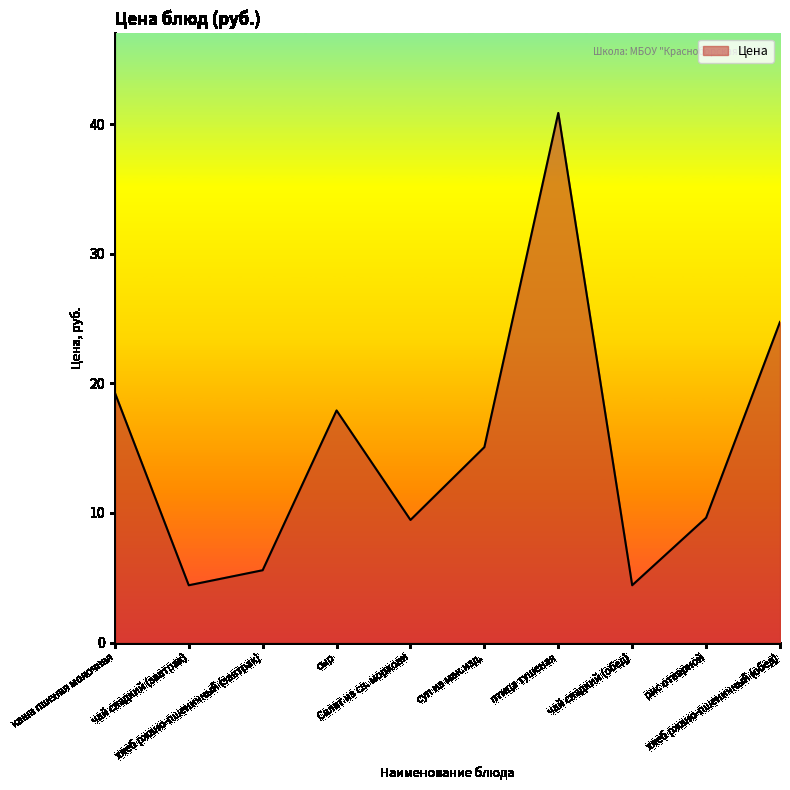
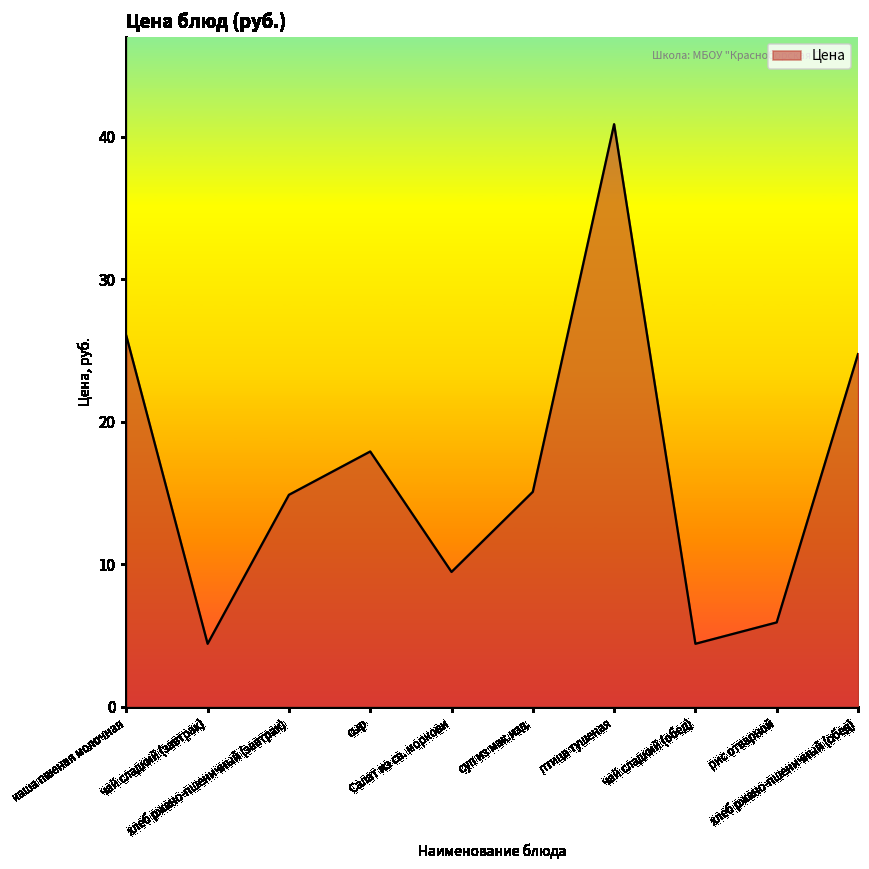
  {
-   "каша пшеная молочная": 19.3,
+   "каша пшеная молочная": 26.0,
    "чай сладкий (завтрак)": 4.4,
-   "хлеб ржано-пшеничный (завтрак)": 5.6,
+   "хлеб ржано-пшеничный (завтрак)": 14.9,
    "сыр": 17.9,
    "Салат из св. моркови": 9.5,
    "суп из мак.изд.": 15.1,
    "птица тушеная": 40.9,
    "чай сладкий (обед)": 4.4,
-   "рис отварной": 9.6,
+   "рис отварной": 5.9,
    "хлеб ржано-пшеничный (обед)": 24.7
  }
